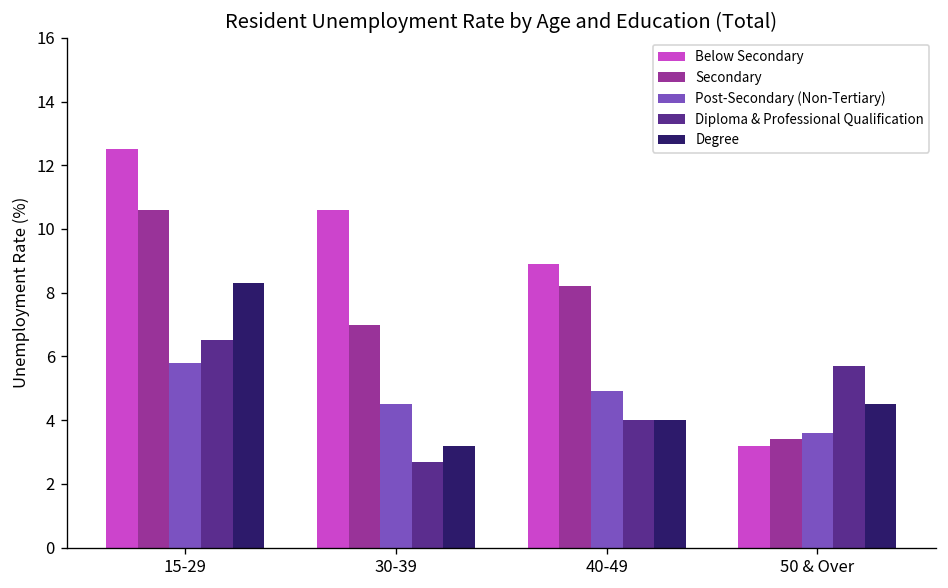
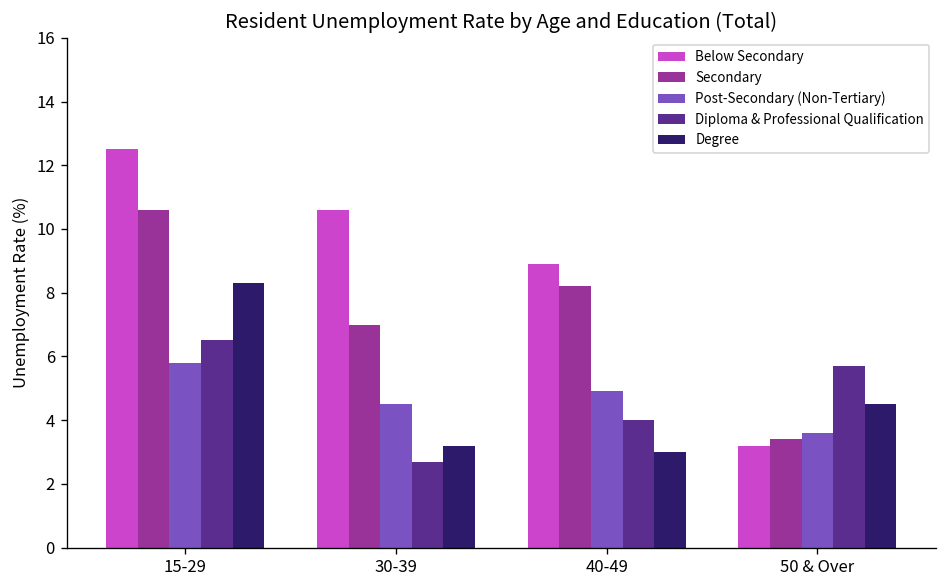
  {
    "Below Secondary": {
      "15-29": 12.5,
      "30-39": 10.6,
      "40-49": 8.9,
      "50 & Over": 3.2
    },
    "Diploma & Professional Qualification": {
      "15-29": 6.5,
      "30-39": 2.7,
      "40-49": 4,
      "50 & Over": 5.7
    },
    "Degree": {
      "15-29": 8.3,
      "30-39": 3.2,
-     "40-49": 4,
+     "40-49": 3,
      "50 & Over": 4.5
    }
  }
